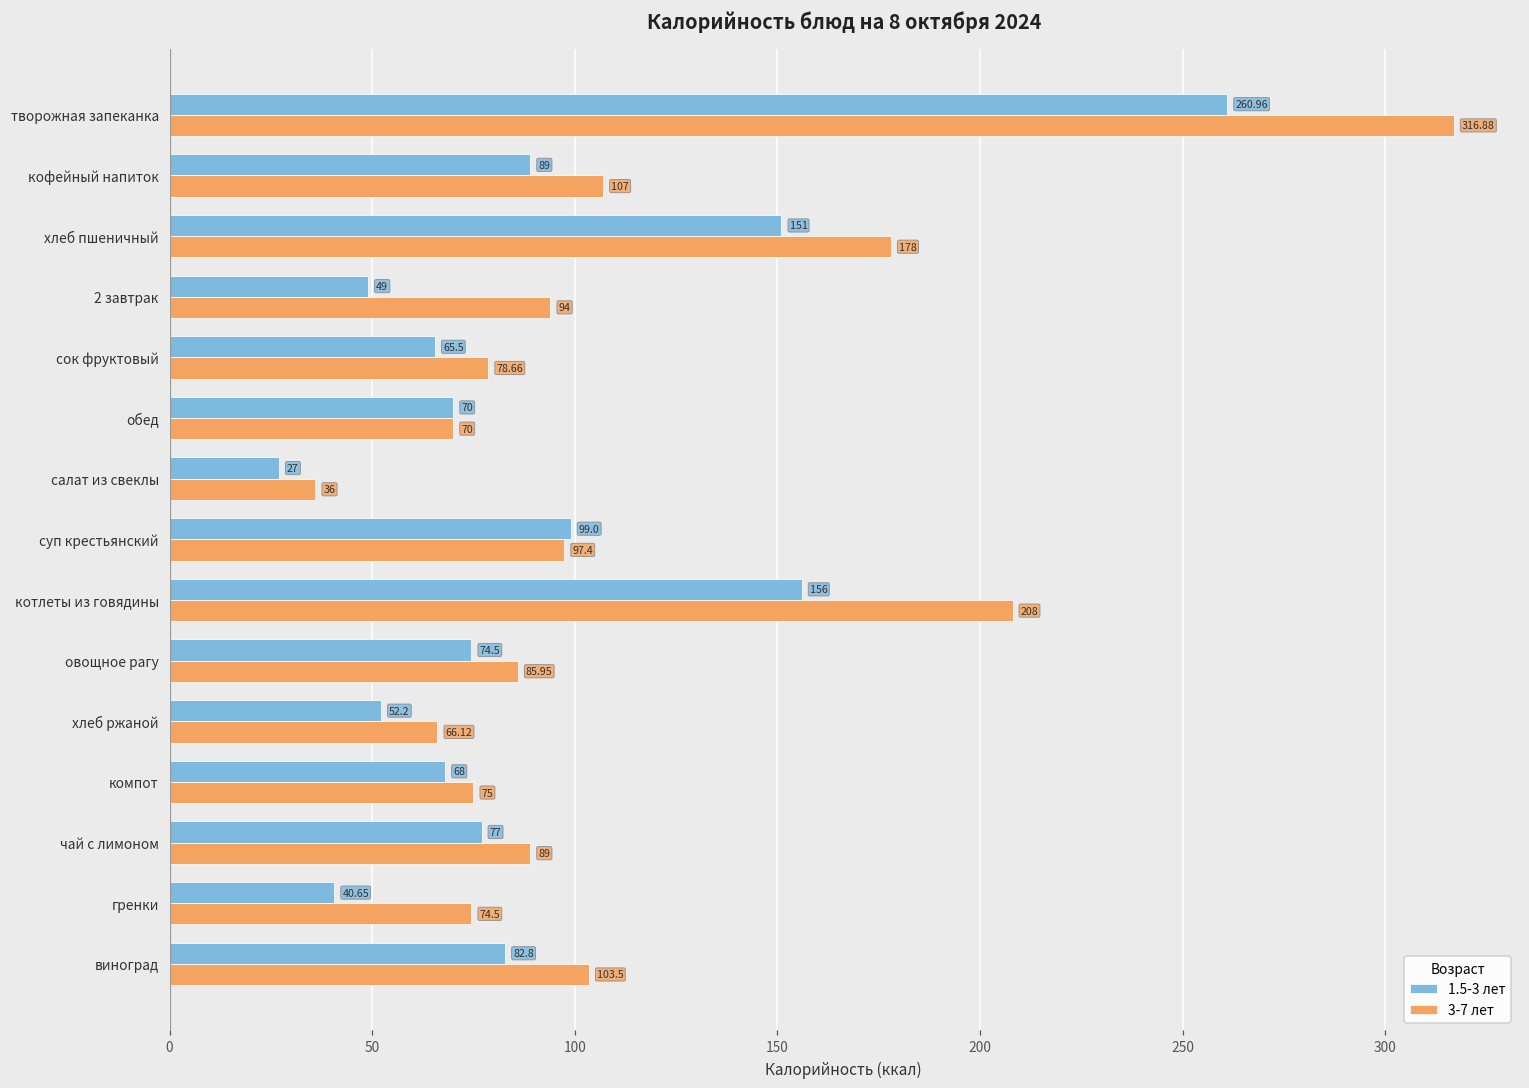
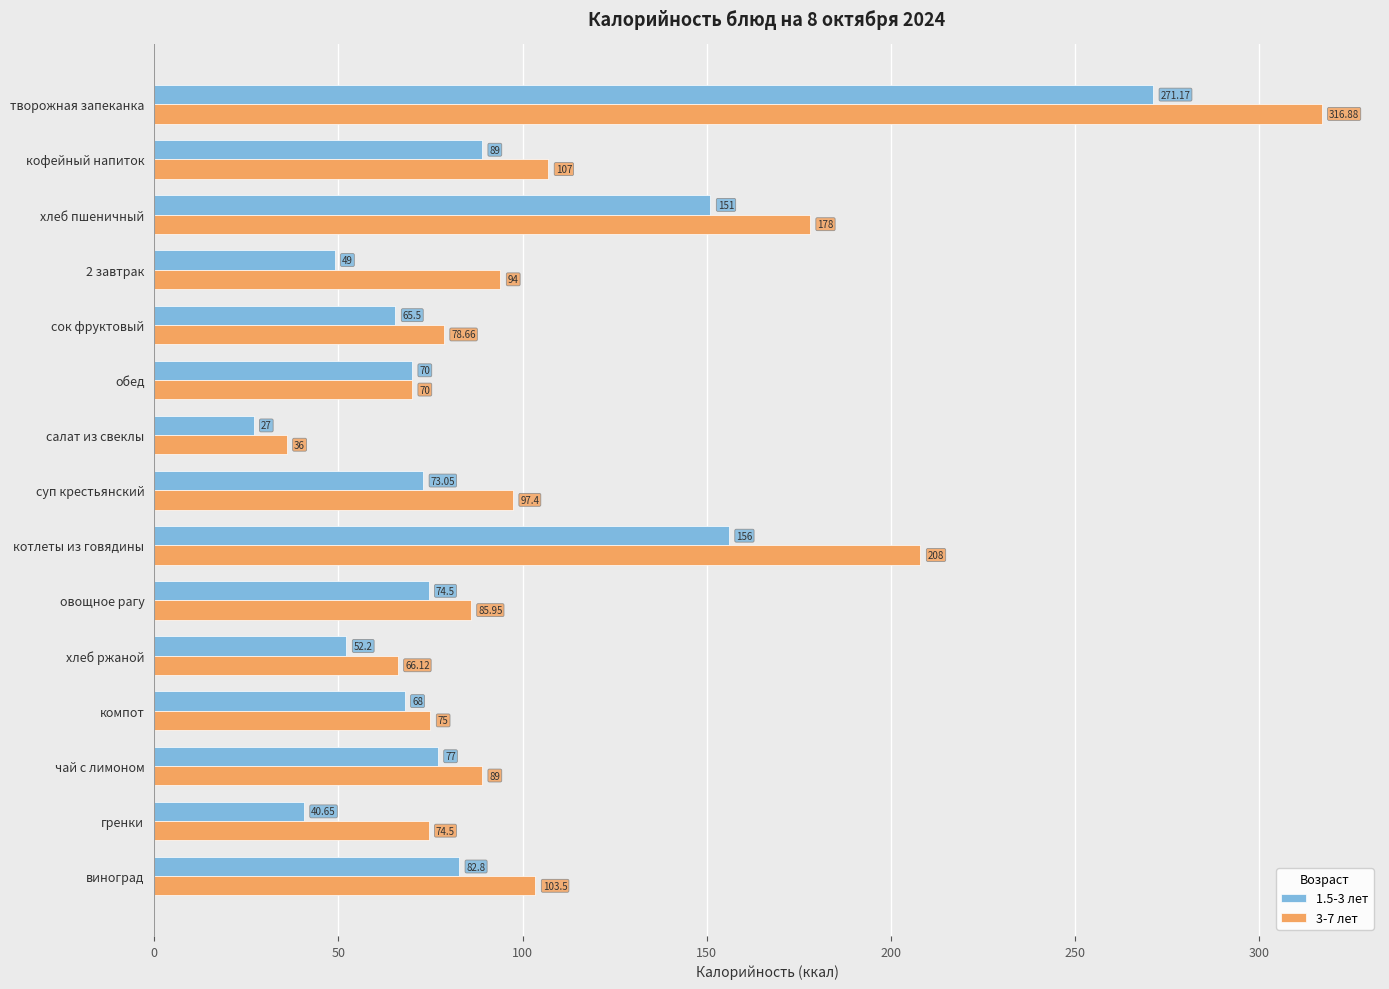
  {
    "1.5-3 лет": {
-     "творожная запеканка": 260.96,
-     "суп крестьянский": 99.0
+     "творожная запеканка": 271.17,
+     "суп крестьянский": 73.05
    }
  }
